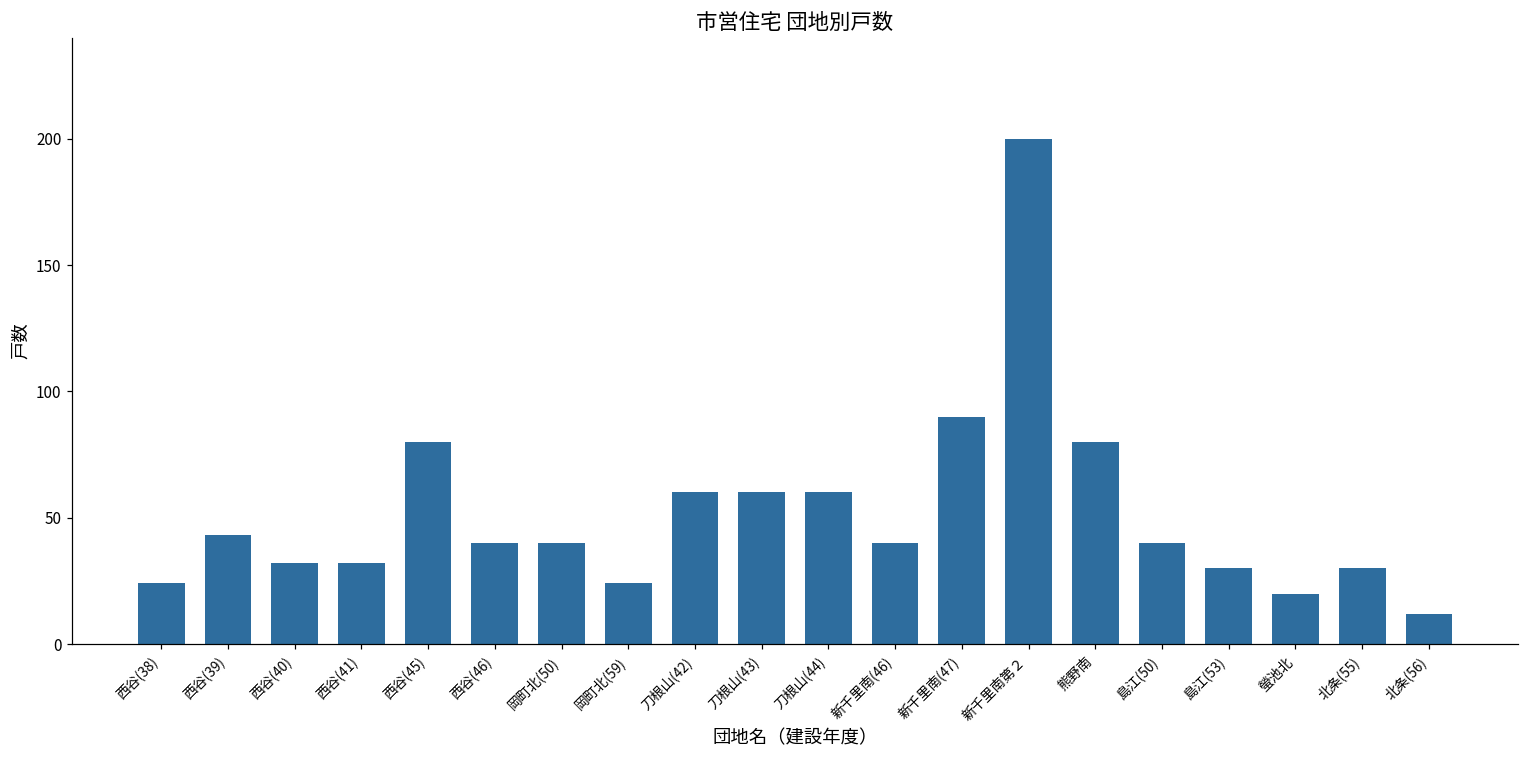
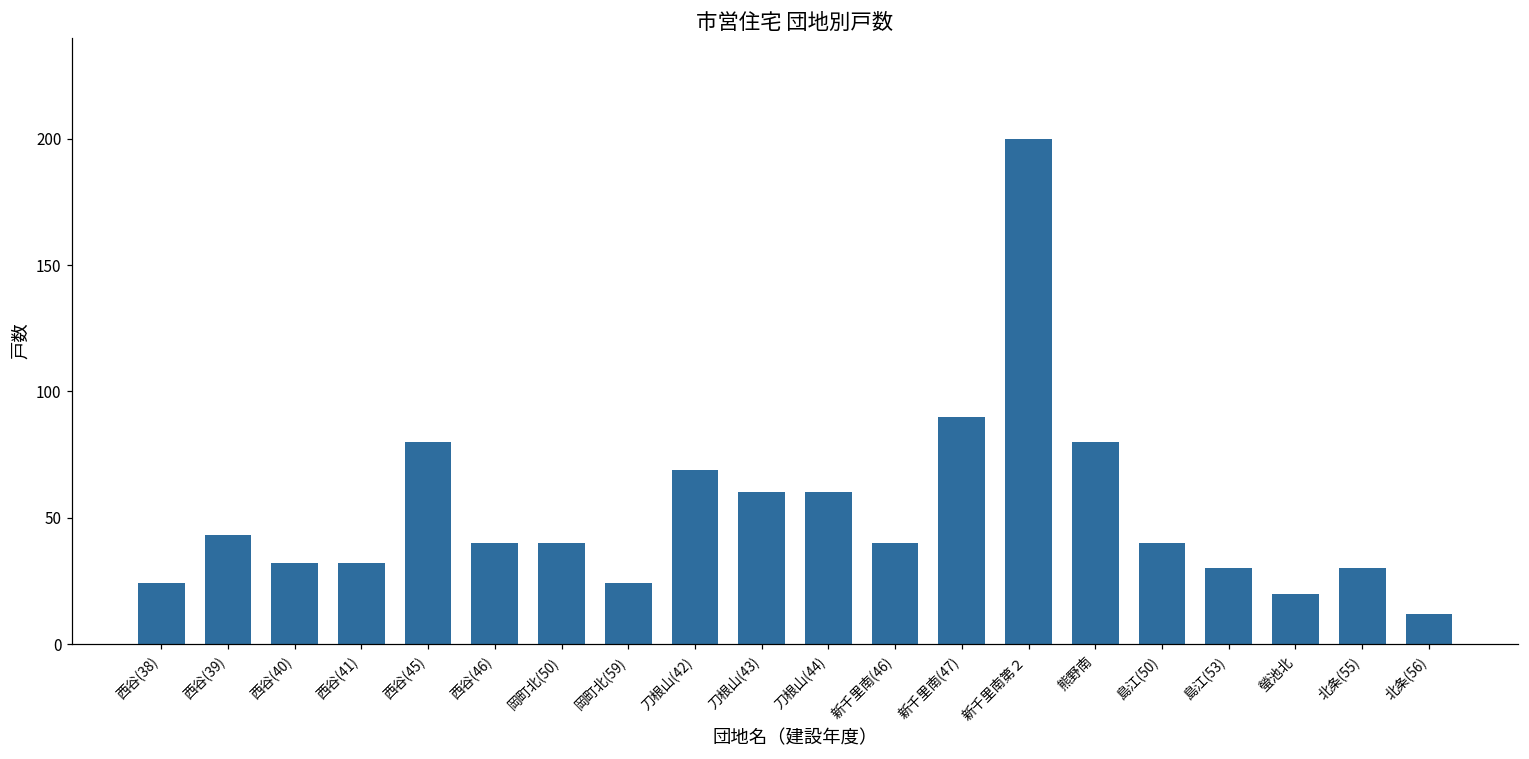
  {
    "西谷(38)": 24,
    "西谷(39)": 43,
    "西谷(40)": 32,
    "西谷(41)": 32,
    "西谷(45)": 80,
    "西谷(46)": 40,
    "岡町北(50)": 40,
    "岡町北(59)": 24,
-   "刀根山(42)": 60,
+   "刀根山(42)": 69,
    "刀根山(43)": 60,
    "刀根山(44)": 60,
    "新千里南(46)": 40,
    "新千里南(47)": 90,
    "新千里南第２": 200,
    "熊野南": 80,
    "島江(50)": 40,
    "島江(53)": 30,
    "螢池北": 20,
    "北条(55)": 30,
    "北条(56)": 12
  }
